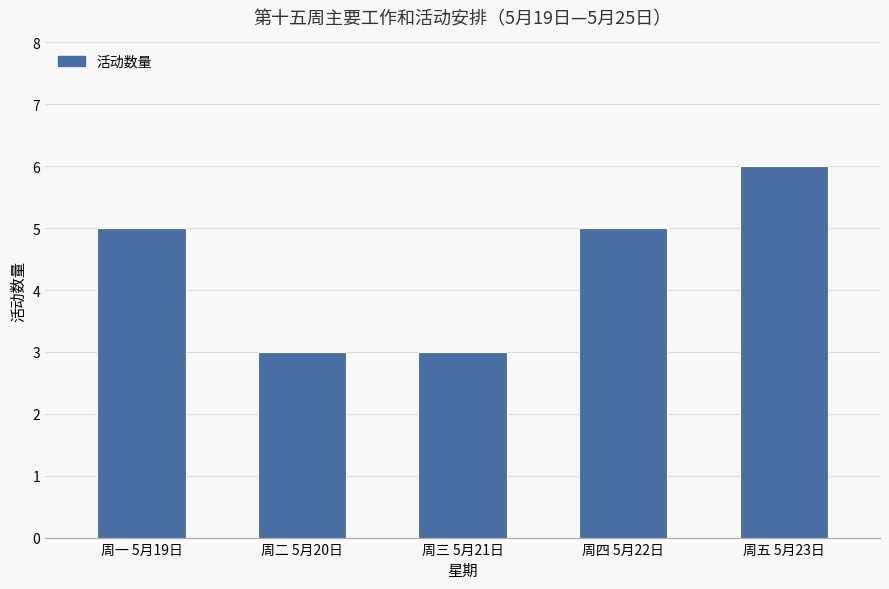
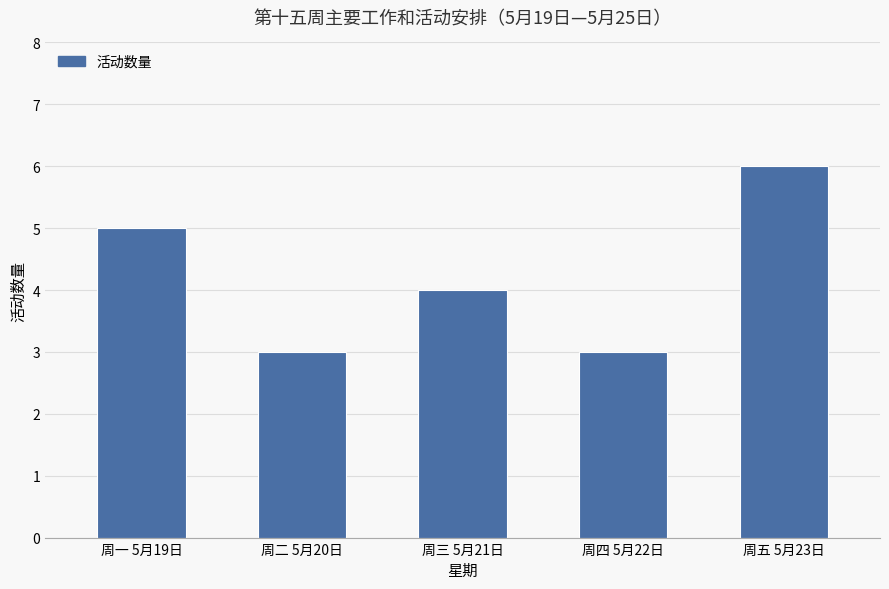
  {
    "周一 5月19日": 5,
    "周二 5月20日": 3,
-   "周三 5月21日": 3,
-   "周四 5月22日": 5,
+   "周三 5月21日": 4,
+   "周四 5月22日": 3,
    "周五 5月23日": 6
  }
